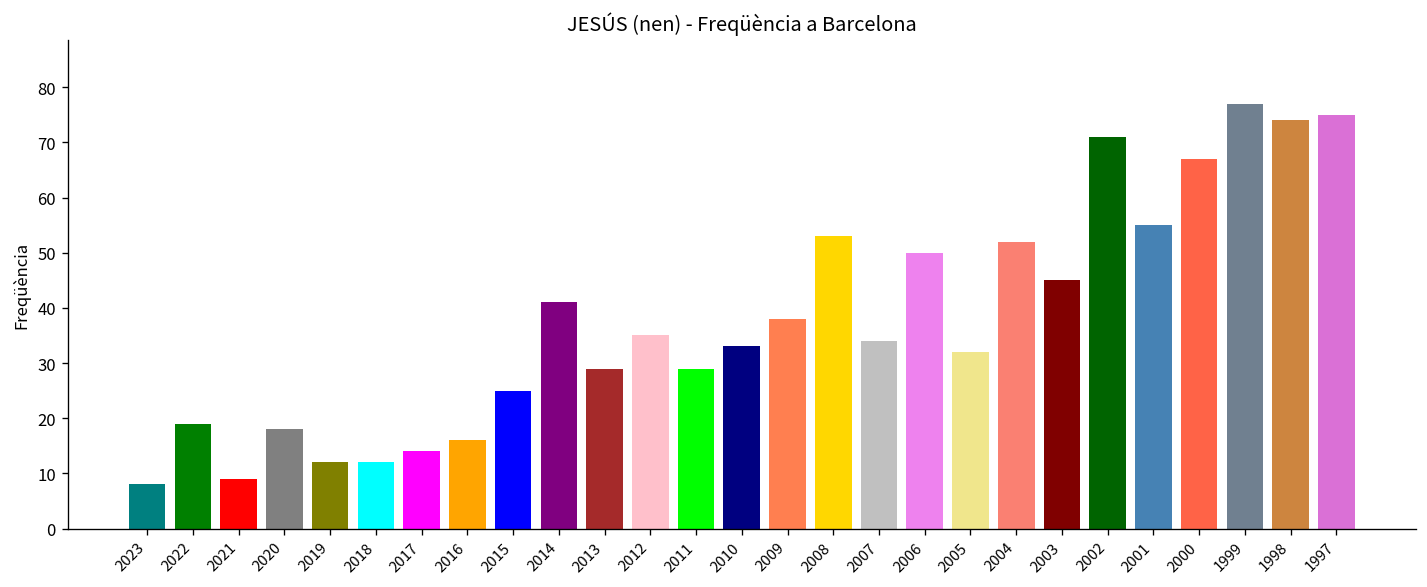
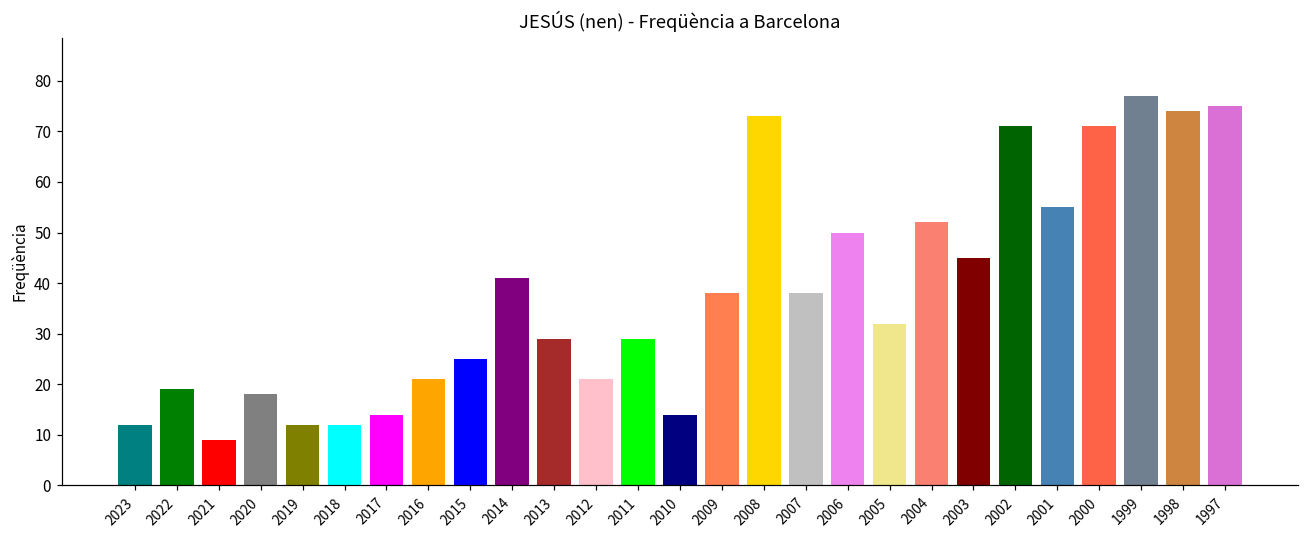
  {
-   "2023": 8,
+   "2023": 12,
    "2022": 19,
    "2021": 9,
    "2020": 18,
    "2019": 12,
    "2018": 12,
    "2017": 14,
-   "2016": 16,
+   "2016": 21,
    "2015": 25,
    "2014": 41,
    "2013": 29,
-   "2012": 35,
+   "2012": 21,
    "2011": 29,
-   "2010": 33,
+   "2010": 14,
    "2009": 38,
-   "2008": 53,
-   "2007": 34,
+   "2008": 73,
+   "2007": 38,
    "2006": 50,
    "2005": 32,
    "2004": 52,
    "2003": 45,
    "2002": 71,
    "2001": 55,
-   "2000": 67,
+   "2000": 71,
    "1999": 77,
    "1998": 74,
    "1997": 75
  }
